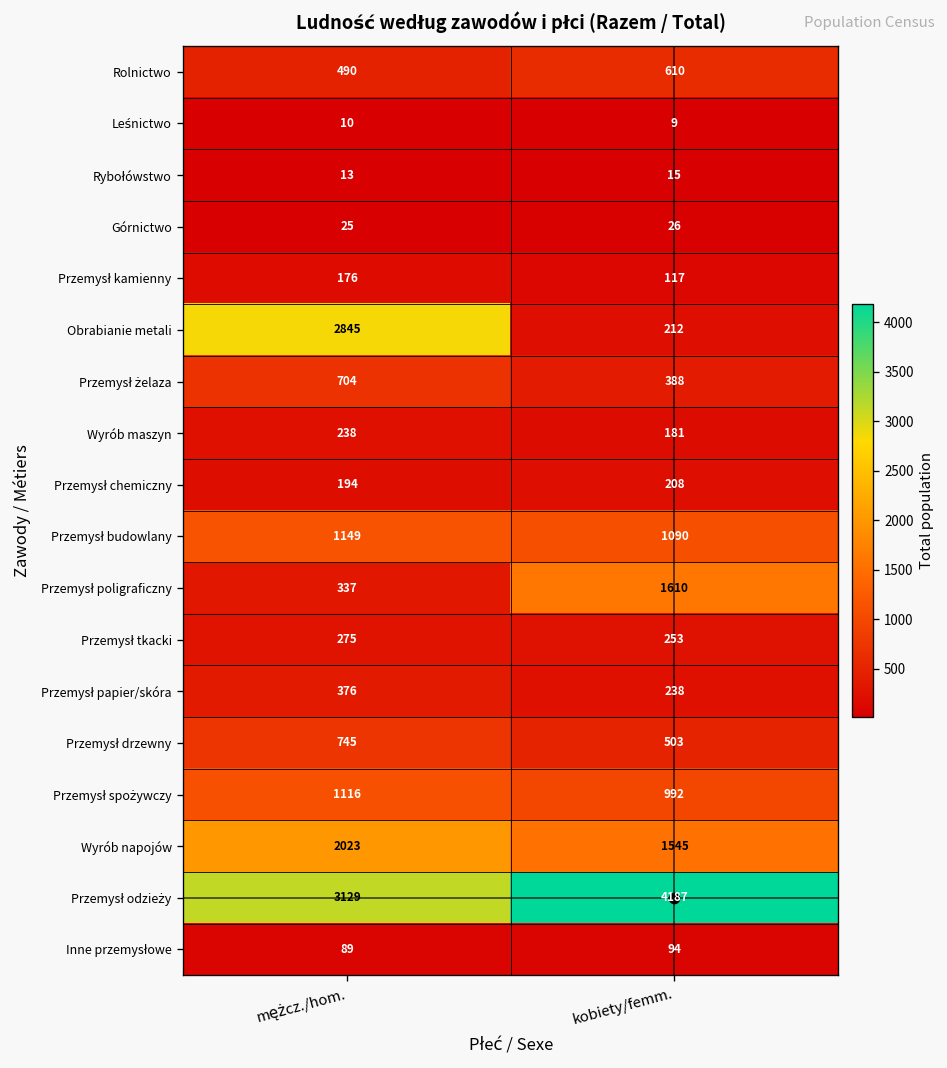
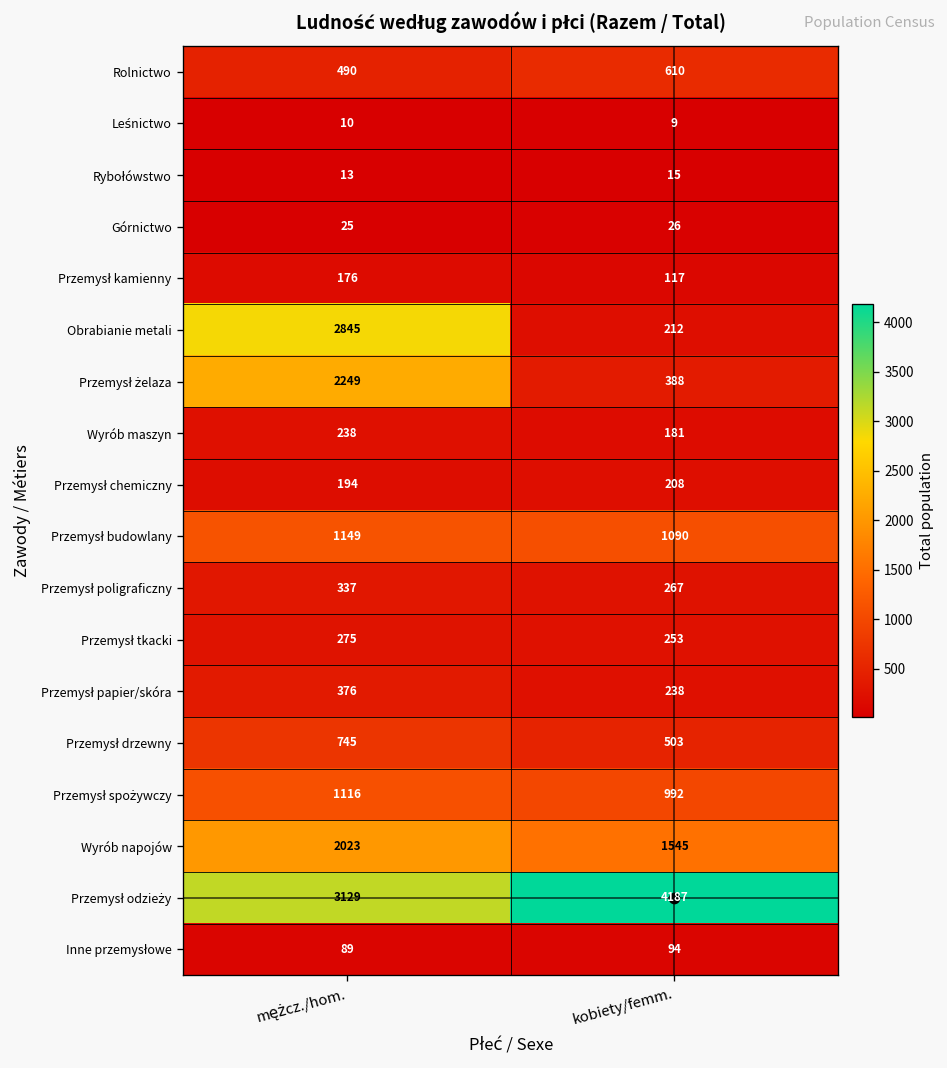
  {
    "Rolnictwo": {
      "mężcz./hom.": 490,
      "kobiety/femm.": 610
    },
    "Leśnictwo": {
      "mężcz./hom.": 10,
      "kobiety/femm.": 9
    },
    "Rybołówstwo": {
      "mężcz./hom.": 13,
      "kobiety/femm.": 15
    },
    "Górnictwo": {
      "mężcz./hom.": 25,
      "kobiety/femm.": 26
    },
    "Przemysł kamienny": {
      "mężcz./hom.": 176,
      "kobiety/femm.": 117
    },
    "Obrabianie metali": {
      "mężcz./hom.": 2845,
      "kobiety/femm.": 212
    },
    "Przemysł żelaza": {
-     "mężcz./hom.": 704,
+     "mężcz./hom.": 2249,
      "kobiety/femm.": 388
    },
    "Wyrób maszyn": {
      "mężcz./hom.": 238,
      "kobiety/femm.": 181
    },
    "Przemysł chemiczny": {
      "mężcz./hom.": 194,
      "kobiety/femm.": 208
    },
    "Przemysł budowlany": {
      "mężcz./hom.": 1149,
      "kobiety/femm.": 1090
    },
    "Przemysł poligraficzny": {
      "mężcz./hom.": 337,
-     "kobiety/femm.": 1610
+     "kobiety/femm.": 267
    },
    "Przemysł tkacki": {
      "mężcz./hom.": 275,
      "kobiety/femm.": 253
    },
    "Przemysł papier/skóra": {
      "mężcz./hom.": 376,
      "kobiety/femm.": 238
    },
    "Przemysł drzewny": {
      "mężcz./hom.": 745,
      "kobiety/femm.": 503
    },
    "Przemysł spożywczy": {
      "mężcz./hom.": 1116,
      "kobiety/femm.": 992
    },
    "Wyrób napojów": {
      "mężcz./hom.": 2023,
      "kobiety/femm.": 1545
    },
    "Przemysł odzieży": {
      "mężcz./hom.": 3129
    },
    "Inne przemysłowe": {
      "mężcz./hom.": 89,
      "kobiety/femm.": 94
    }
  }
